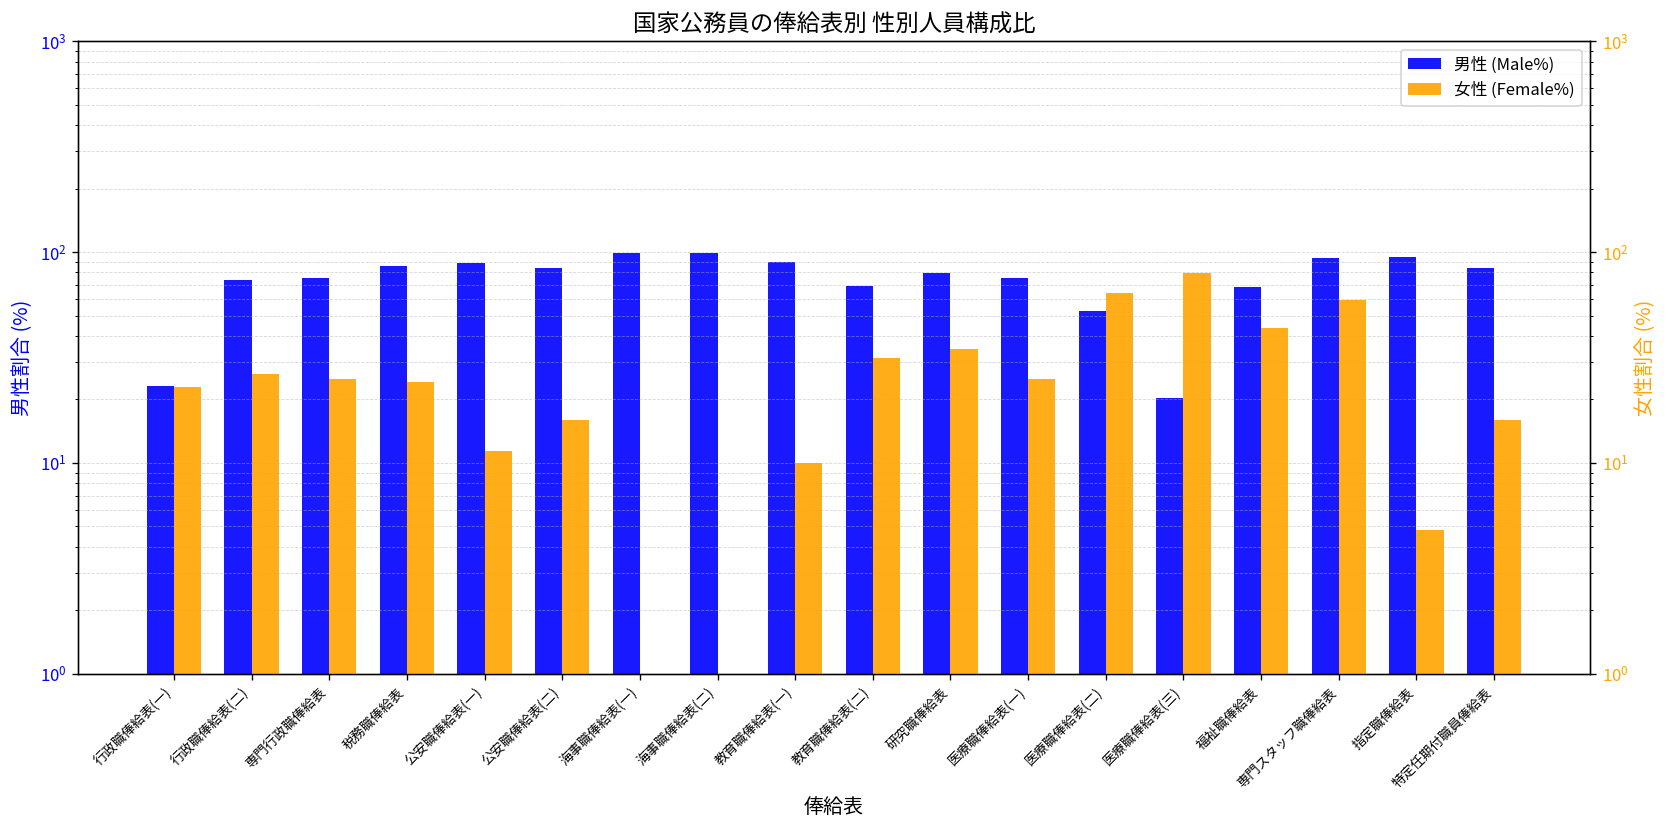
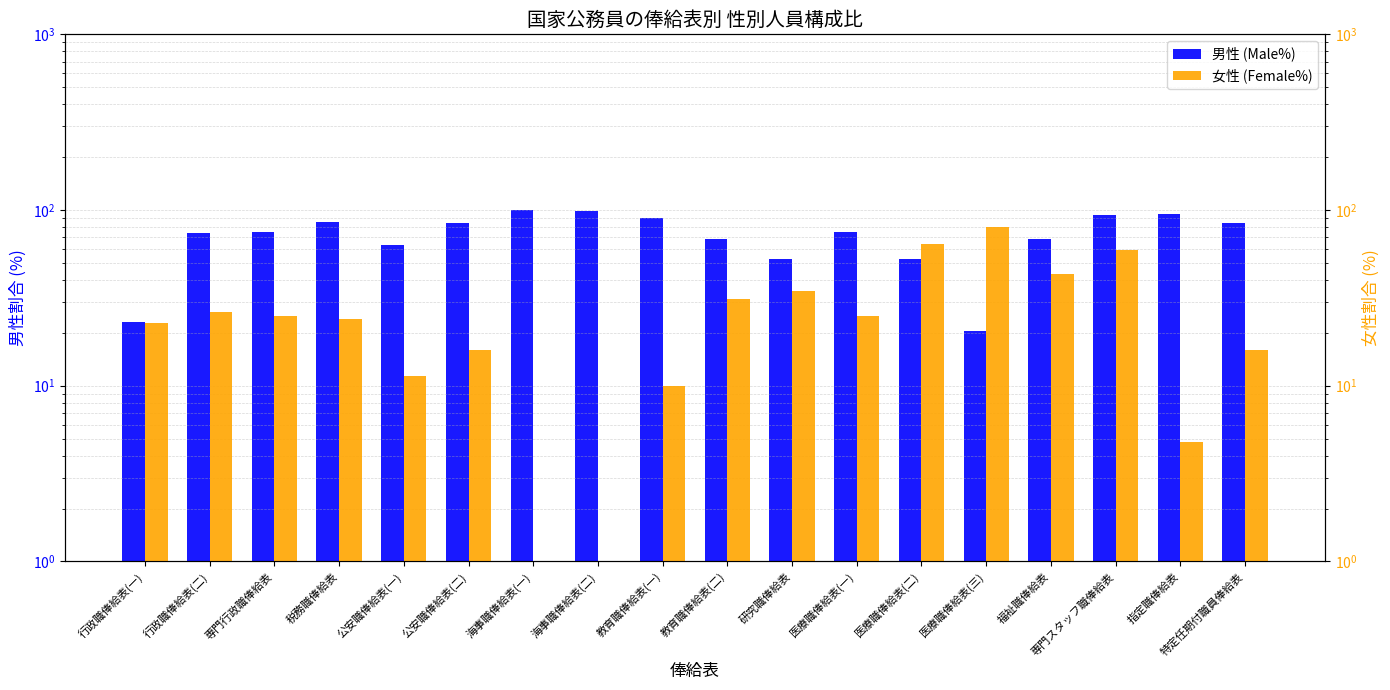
  {
    "男性 (Male%)": {
      "行政職俸給表(一)": 23,
      "行政職俸給表(二)": 74,
      "専門行政職俸給表": 75,
      "税務職俸給表": 90,
-     "公安職俸給表(一)": 90,
+     "公安職俸給表(一)": 63,
      "公安職俸給表(二)": 80,
      "海事職俸給表(一)": 100,
      "海事職俸給表(二)": 100,
      "教育職俸給表(一)": 90,
      "教育職俸給表(二)": 69,
-     "研究職俸給表": 80,
+     "研究職俸給表": 53,
      "医療職俸給表(一)": 75,
      "医療職俸給表(二)": 53,
      "医療職俸給表(三)": 20,
      "福祉職俸給表": 68,
      "専門スタッフ職俸給表": 90,
      "指定職俸給表": 100,
      "特定任期付職員俸給表": 80
    },
    "女性 (Female%)": {
      "行政職俸給表(一)": 23,
      "行政職俸給表(二)": 26,
      "専門行政職俸給表": 25,
      "税務職俸給表": 24,
      "公安職俸給表(一)": 11,
      "公安職俸給表(二)": 16,
      "教育職俸給表(一)": 10,
      "教育職俸給表(二)": 31,
      "研究職俸給表": 35,
      "医療職俸給表(一)": 25,
      "医療職俸給表(二)": 64,
      "医療職俸給表(三)": 80,
      "福祉職俸給表": 43,
      "専門スタッフ職俸給表": 59,
      "指定職俸給表": 4.8,
      "特定任期付職員俸給表": 16
    }
  }
